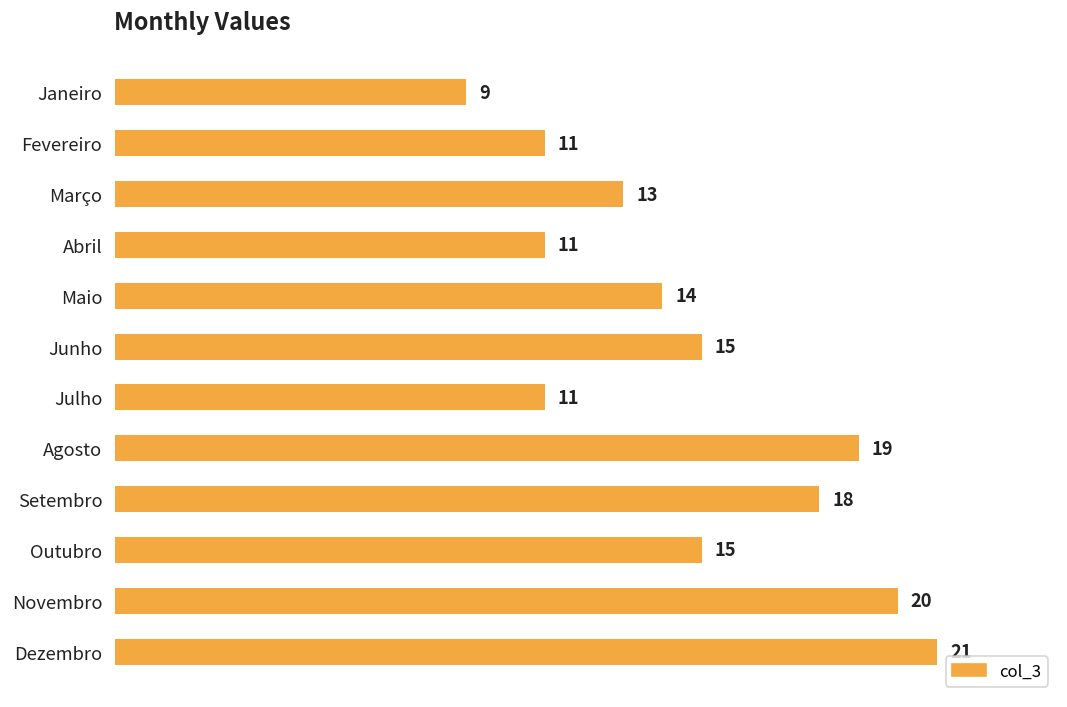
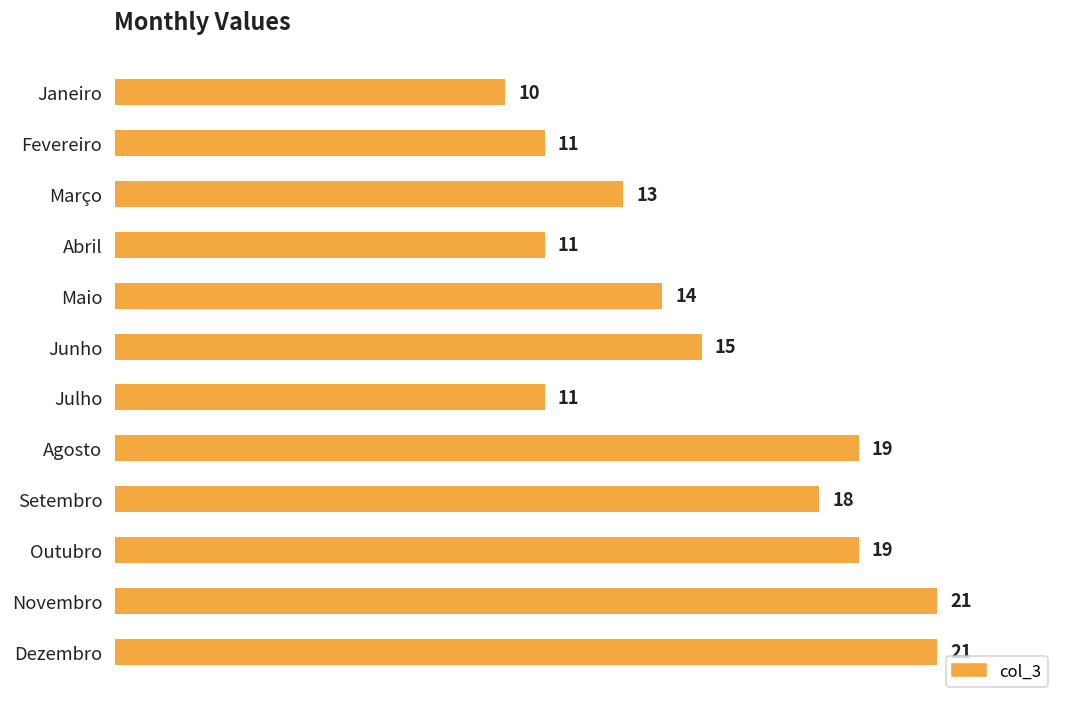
  {
-   "Janeiro": 9,
+   "Janeiro": 10,
    "Fevereiro": 11,
    "Março": 13,
    "Abril": 11,
    "Maio": 14,
    "Junho": 15,
    "Julho": 11,
    "Agosto": 19,
    "Setembro": 18,
-   "Outubro": 15,
-   "Novembro": 20
+   "Outubro": 19,
+   "Novembro": 21
  }
